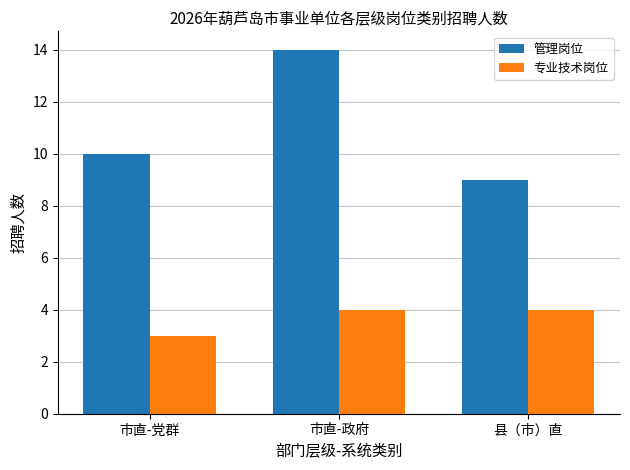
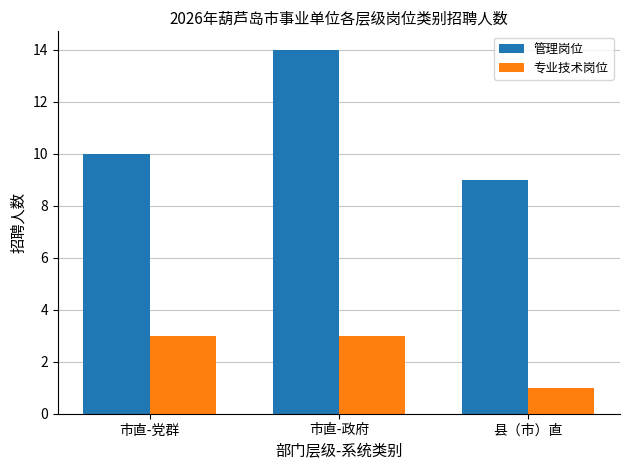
  {
    "管理岗位": {
      "市直-党群": 10,
      "市直-政府": 14,
      "县（市）直": 9
    },
    "专业技术岗位": {
      "市直-党群": 3,
-     "市直-政府": 4,
-     "县（市）直": 4
+     "市直-政府": 3,
+     "县（市）直": 1
    }
  }
